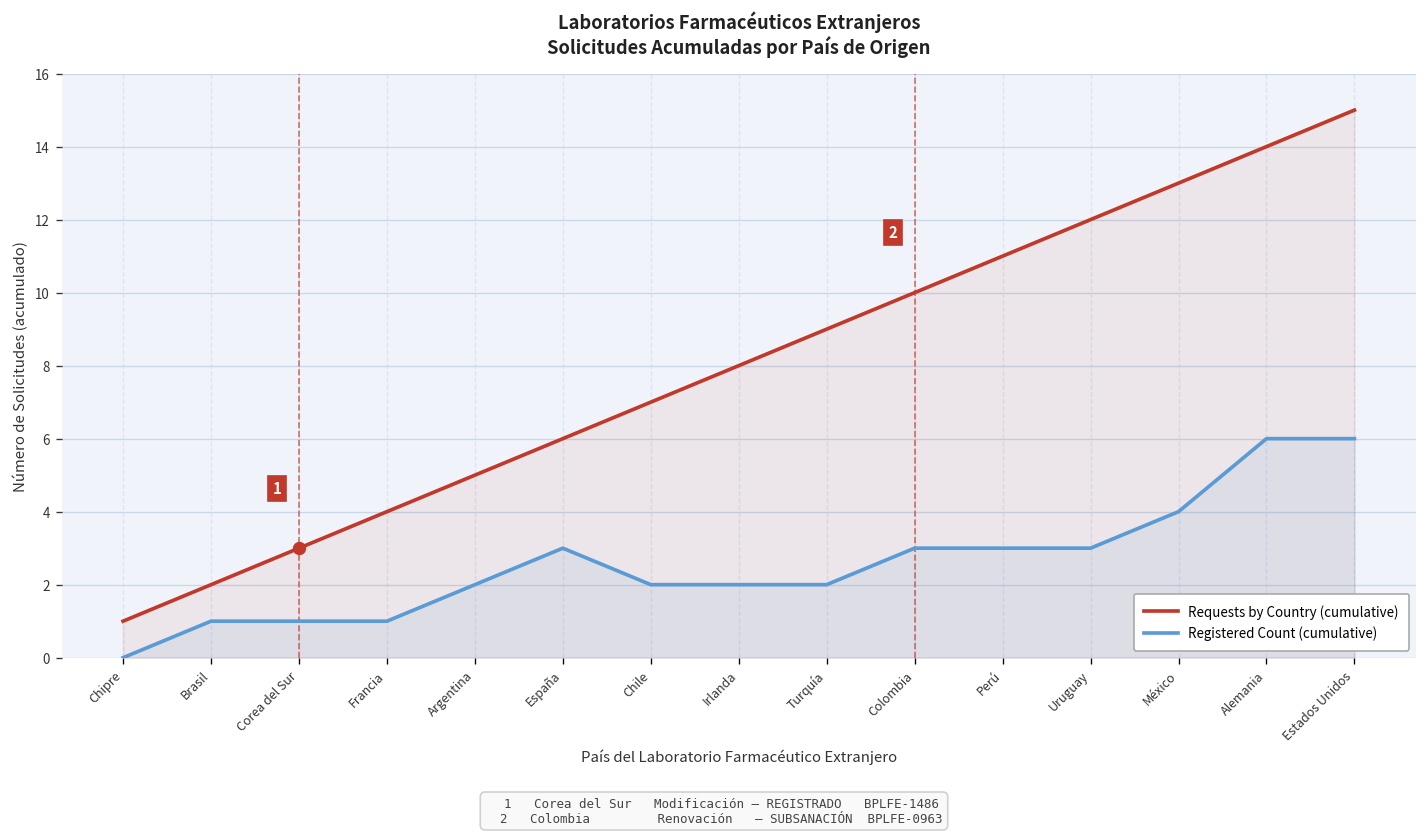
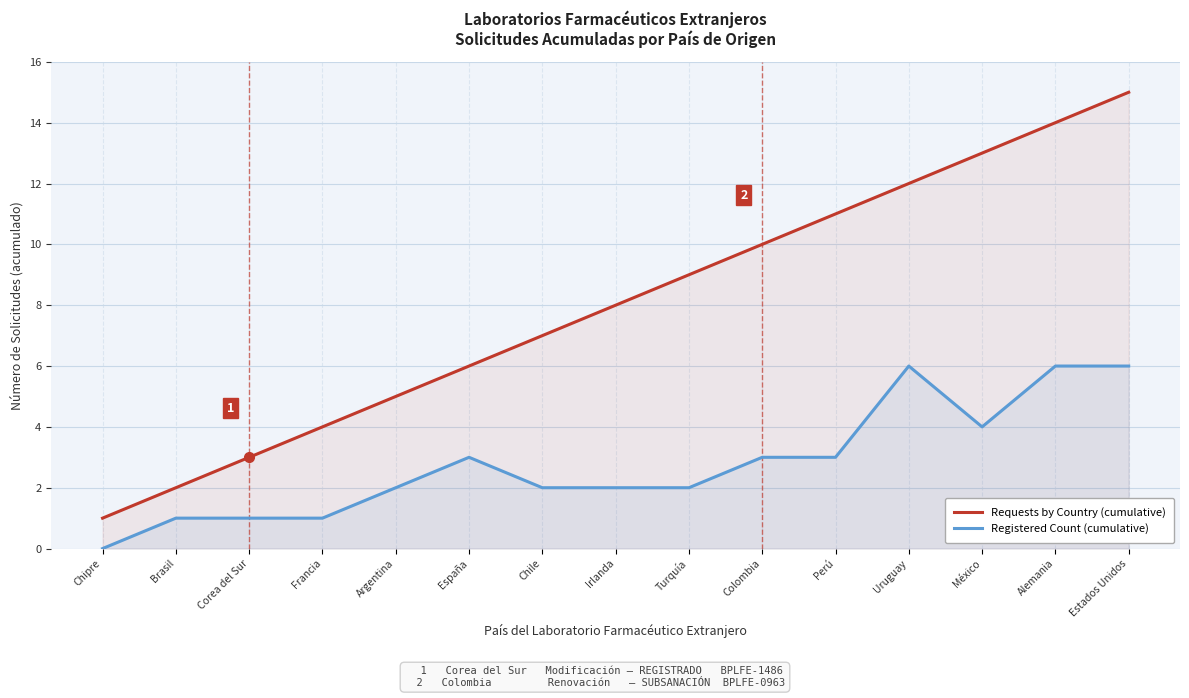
  {
    "Registered Count (cumulative)": {
      "Chipre": 0,
      "Brasil": 1,
      "Corea del Sur": 1,
      "Francia": 1,
      "Argentina": 2,
      "España": 3,
      "Chile": 2,
      "Irlanda": 2,
      "Turquía": 2,
      "Colombia": 3,
      "Perú": 3,
-     "Uruguay": 3,
+     "Uruguay": 6,
      "México": 4,
      "Alemania": 6,
      "Estados Unidos": 6
    }
  }
